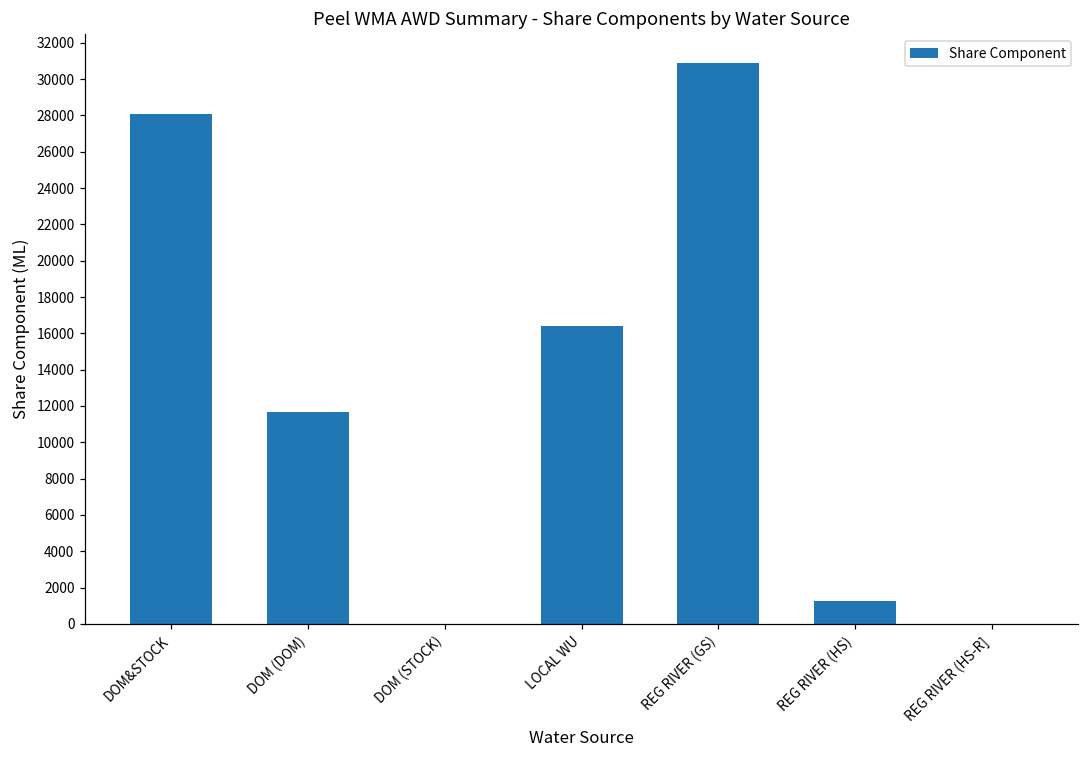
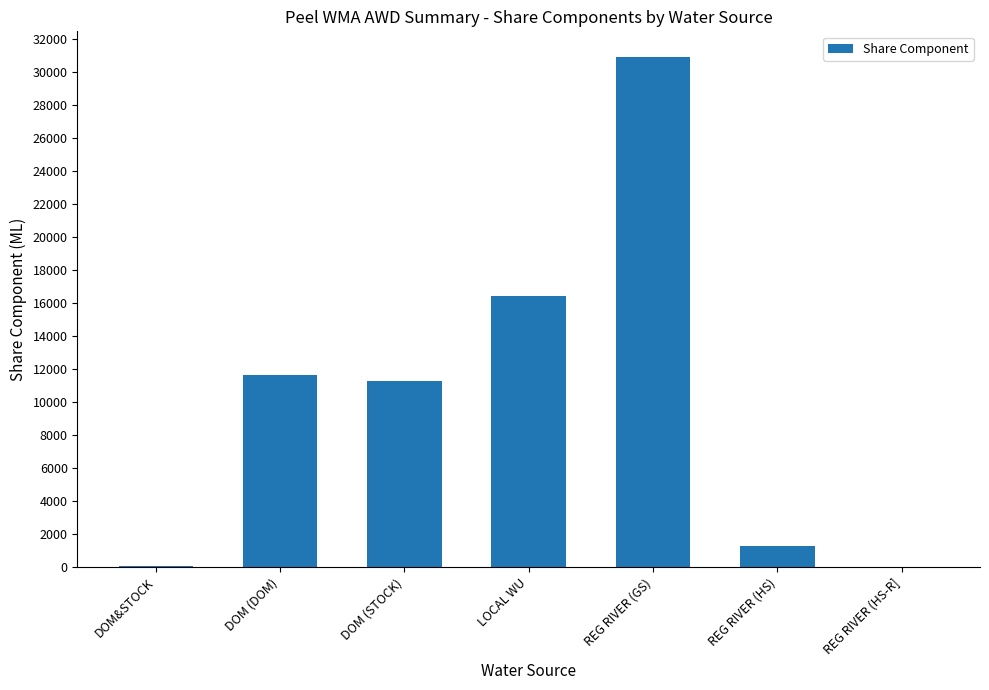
  {
-   "DOM&STOCK": 28100,
+   "DOM&STOCK": 100,
    "DOM (DOM)": 11700,
-   "DOM (STOCK)": 0,
+   "DOM (STOCK)": 11300,
    "LOCAL WU": 16400,
    "REG RIVER (GS)": 30900,
    "REG RIVER (HS)": 1300
  }
